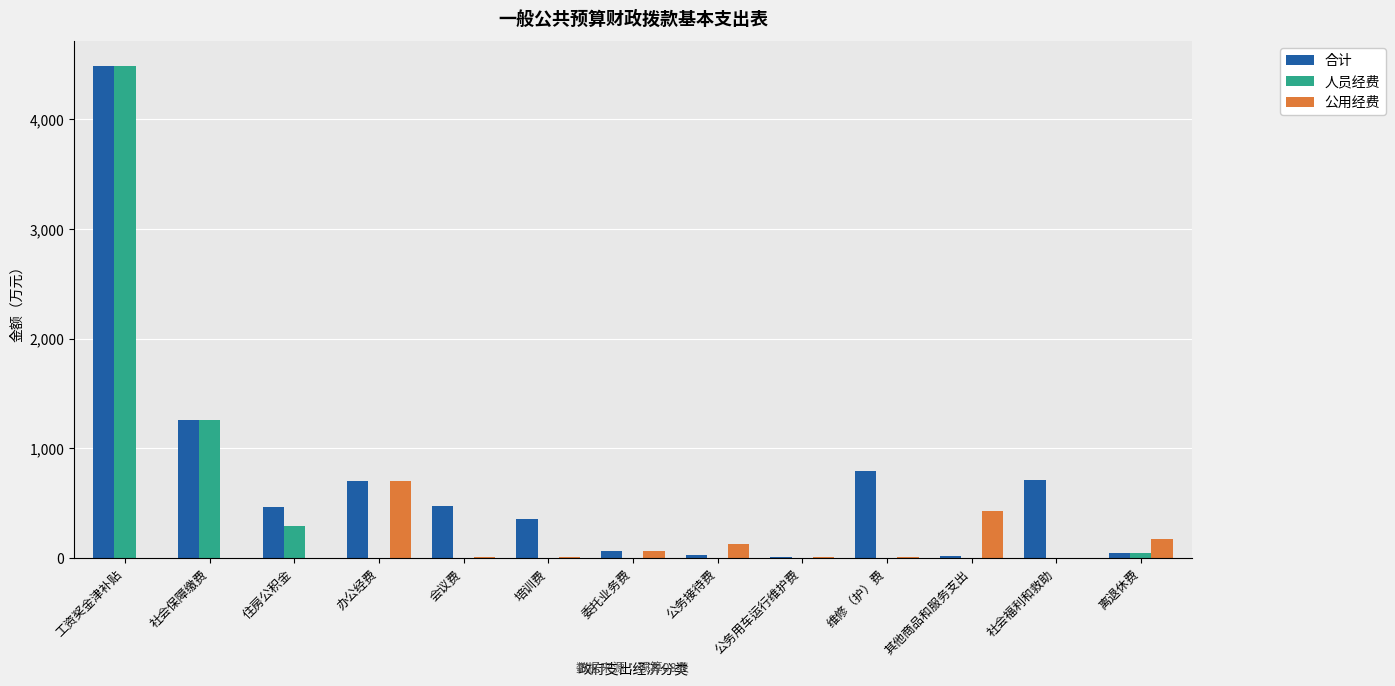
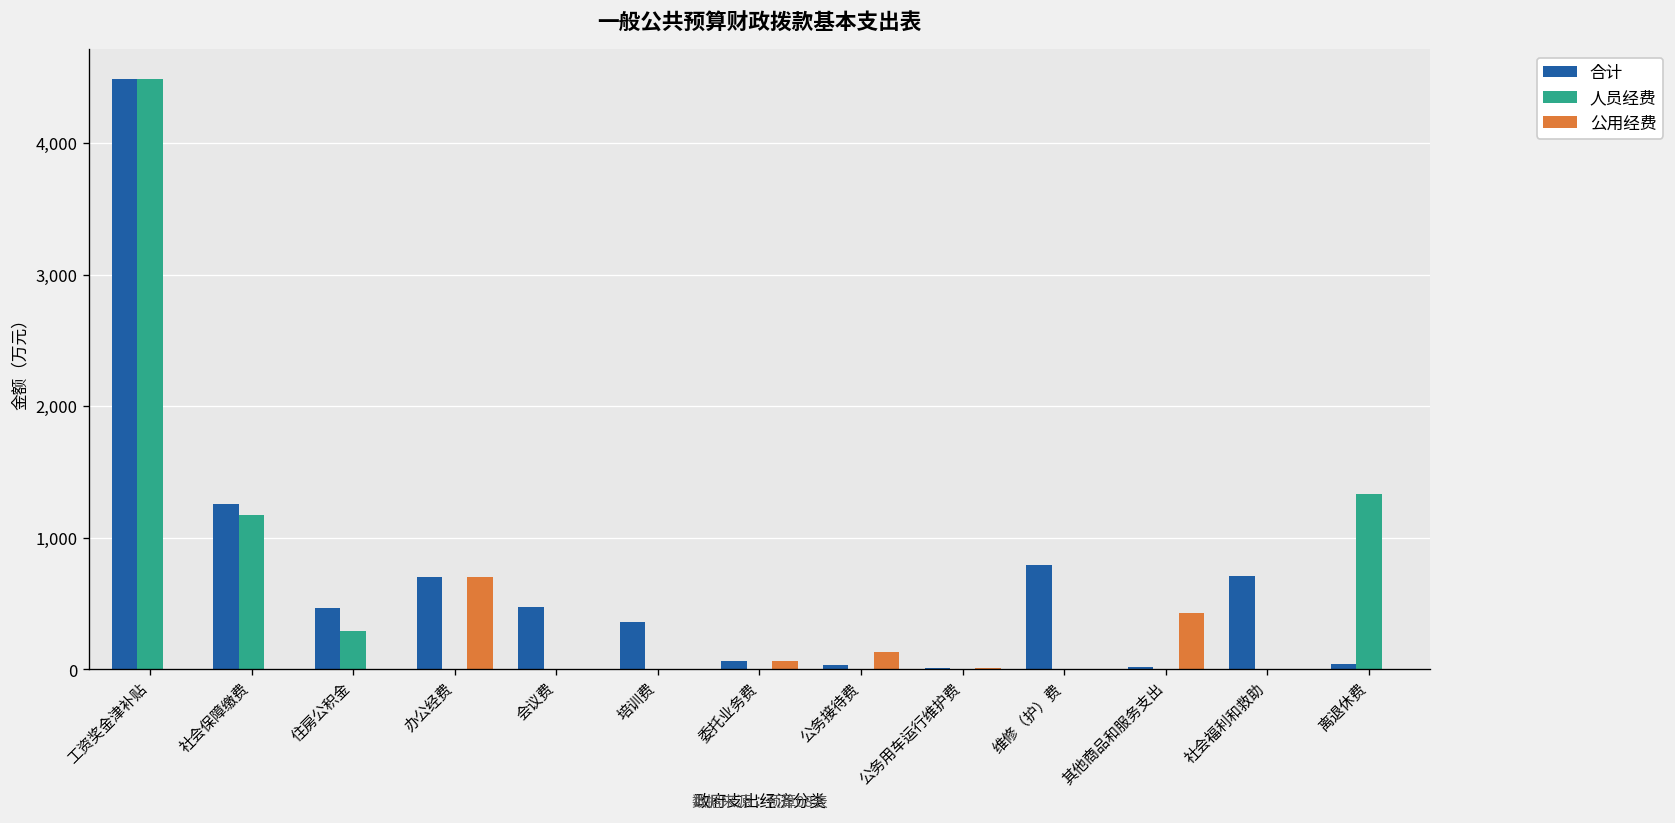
  {
    "合计": {
      "工资奖金津补贴": "4,490",
      "社会保障缴费": "1,260",
      "住房公积金": "470",
      "办公经费": "700",
      "会议费": "480",
      "培训费": "360",
      "委托业务费": "60",
      "公务接待费": "30",
      "维修（护）费": "800",
      "社会福利和救助": "710",
      "离退休费": "40"
    },
    "人员经费": {
      "工资奖金津补贴": "4,490",
-     "社会保障缴费": "1,260",
+     "社会保障缴费": "1,170",
      "住房公积金": "300",
      "办公经费": "0",
      "会议费": "0",
      "培训费": "0",
      "委托业务费": "0",
      "公务接待费": "0",
      "公务用车运行维护费": "0",
      "维修（护）费": "0",
      "其他商品和服务支出": "0",
-     "离退休费": "40"
+     "离退休费": "1,330"
    },
    "公用经费": {
      "工资奖金津补贴": "0",
      "社会保障缴费": "0",
      "住房公积金": "0",
      "办公经费": "700",
      "委托业务费": "60",
      "公务接待费": "130",
      "其他商品和服务支出": "430",
      "社会福利和救助": "0",
-     "离退休费": "170"
+     "离退休费": "0"
    }
  }
